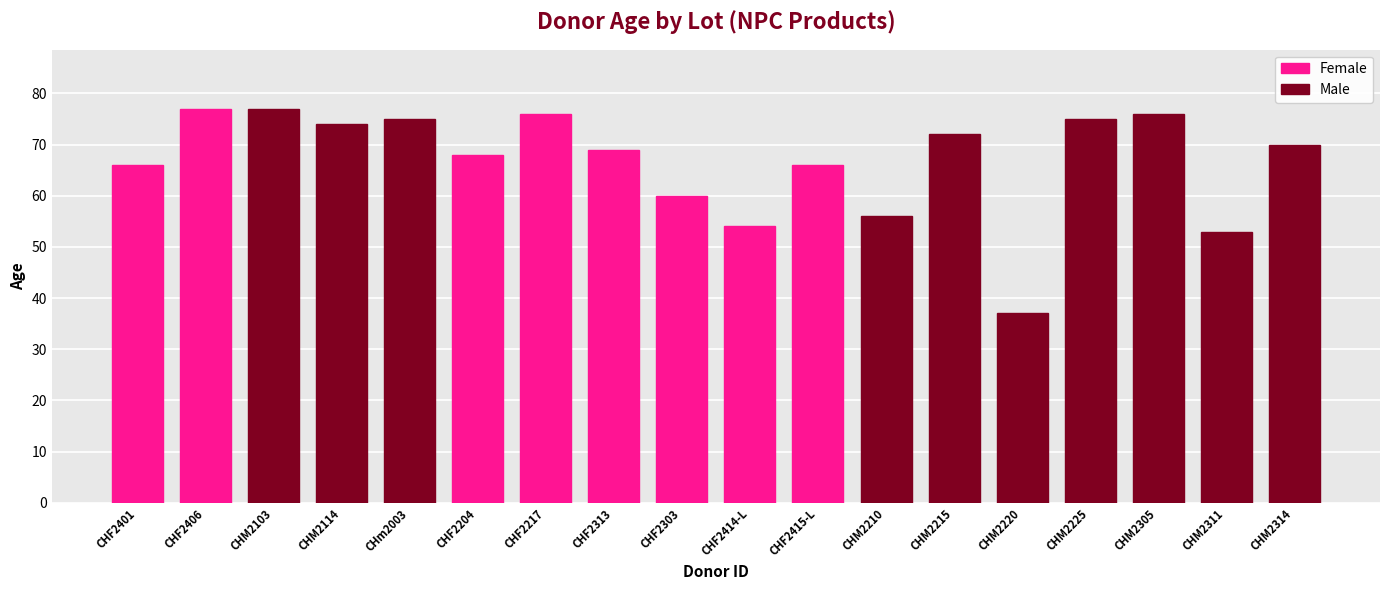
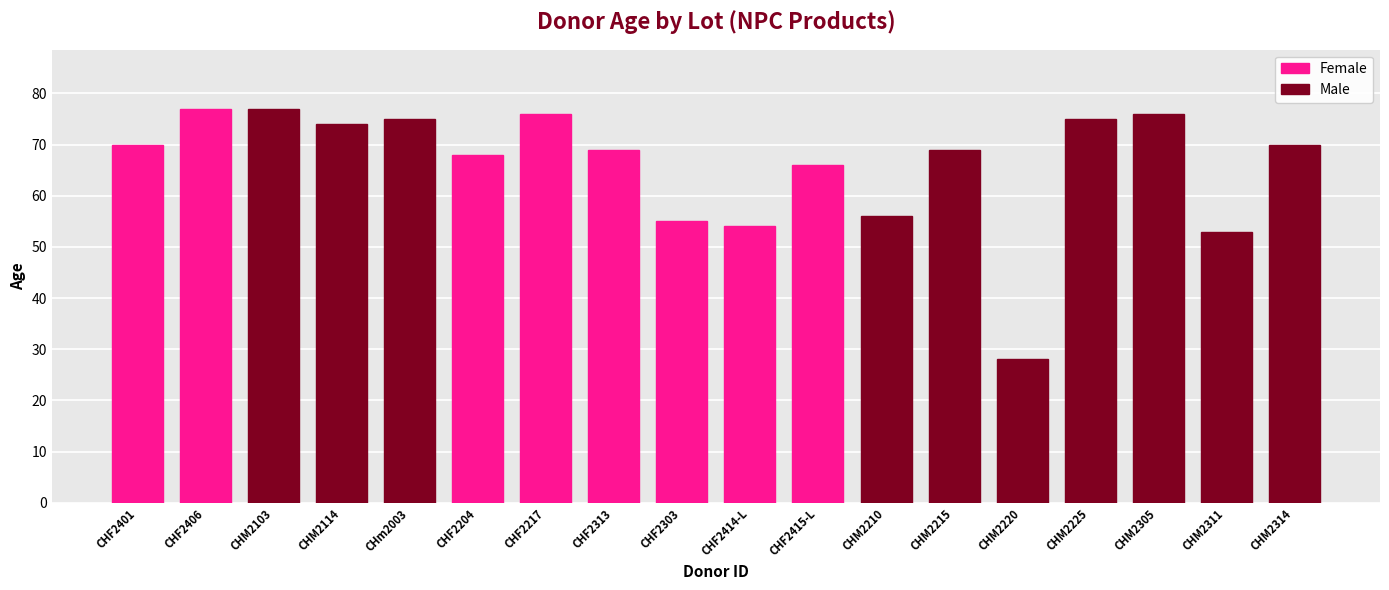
  {
-   "CHF2401": 66,
+   "CHF2401": 70,
    "CHF2406": 77,
    "CHM2103": 77,
    "CHM2114": 74,
    "CHm2003": 75,
    "CHF2204": 68,
    "CHF2217": 76,
    "CHF2313": 69,
-   "CHF2303": 60,
+   "CHF2303": 55,
    "CHF2414-L": 54,
    "CHF2415-L": 66,
    "CHM2210": 56,
-   "CHM2215": 72,
-   "CHM2220": 37,
+   "CHM2215": 69,
+   "CHM2220": 28,
    "CHM2225": 75,
    "CHM2305": 76,
    "CHM2311": 53,
    "CHM2314": 70
  }
